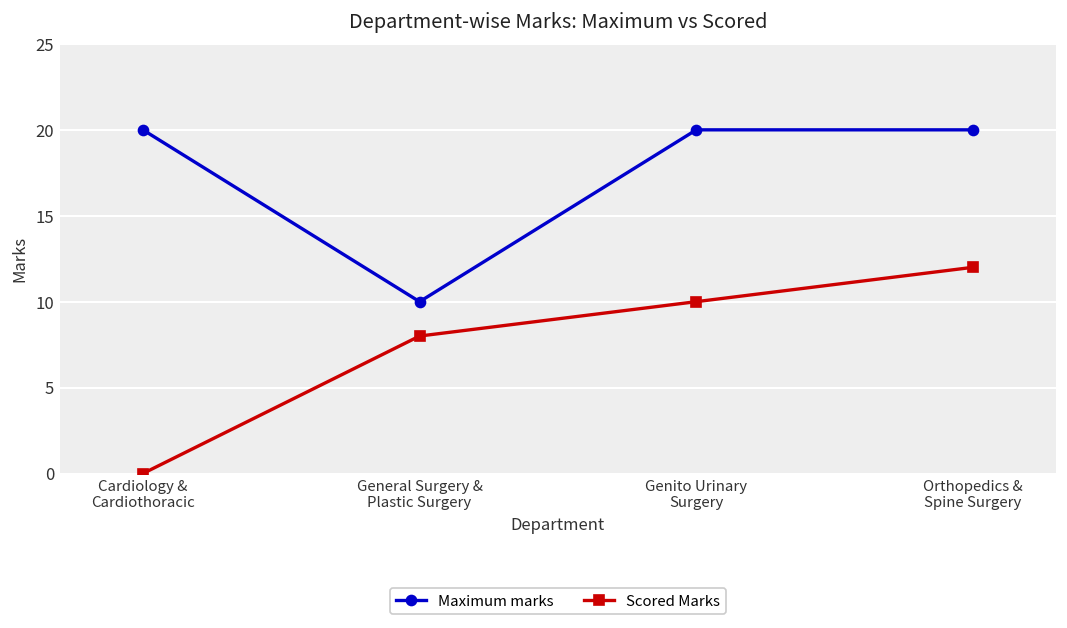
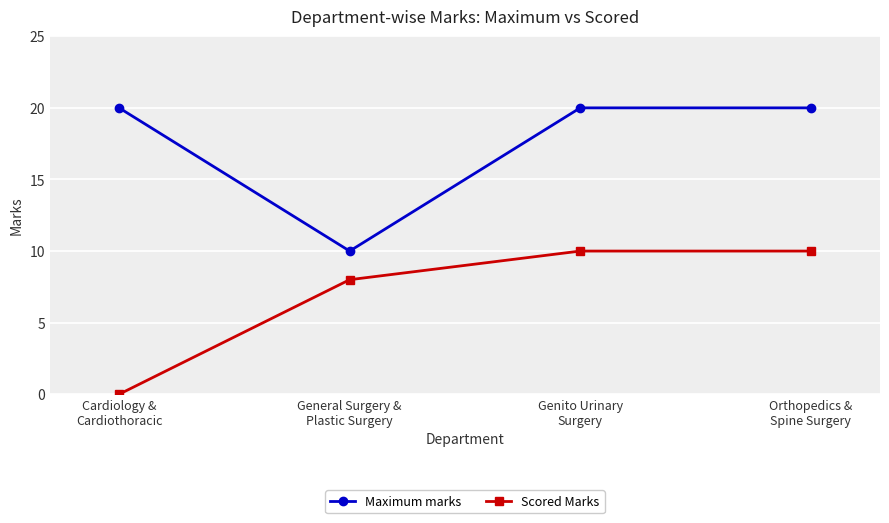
  {
    "Maximum marks": {
      "Cardiology & Cardiothoracic": 20,
      "General Surgery & Plastic Surgery": 10,
      "Genito Urinary Surgery": 20,
      "Orthopedics & Spine Surgery": 20
    },
    "Scored Marks": {
      "Cardiology & Cardiothoracic": 0,
      "General Surgery & Plastic Surgery": 8,
      "Genito Urinary Surgery": 10,
-     "Orthopedics & Spine Surgery": 12
+     "Orthopedics & Spine Surgery": 10
    }
  }
